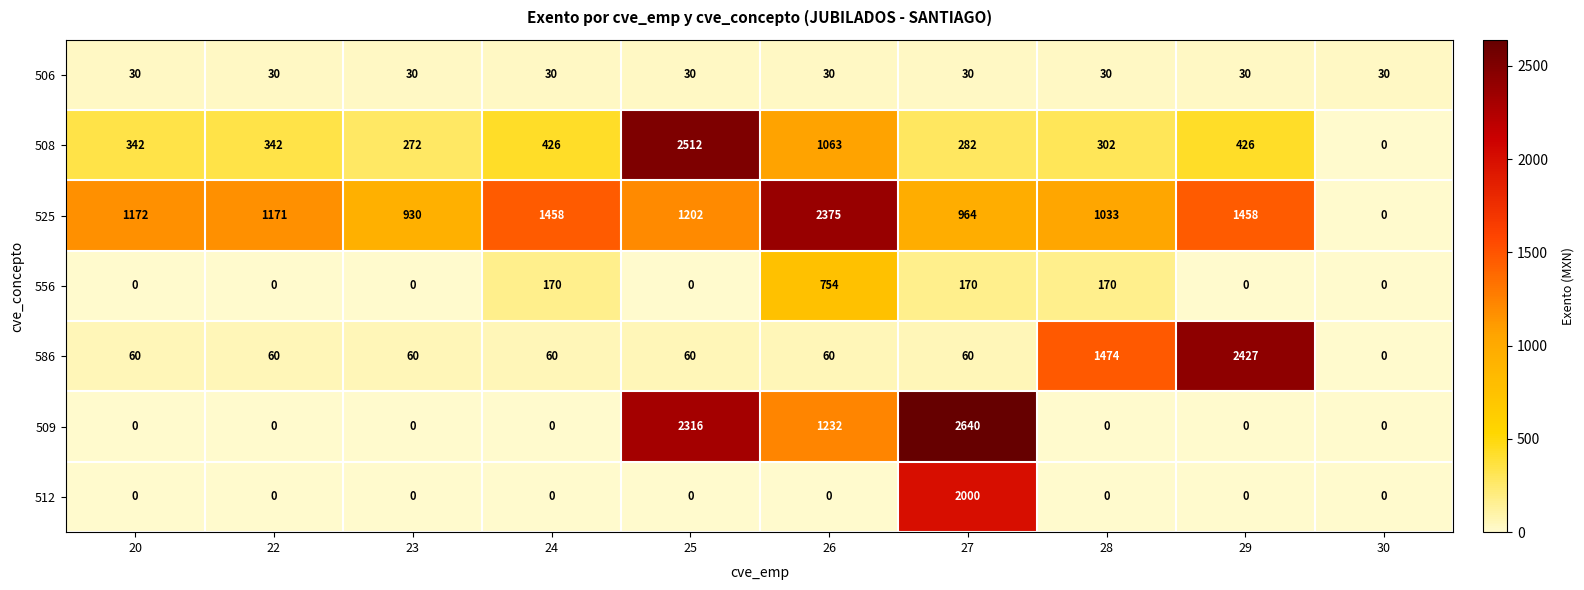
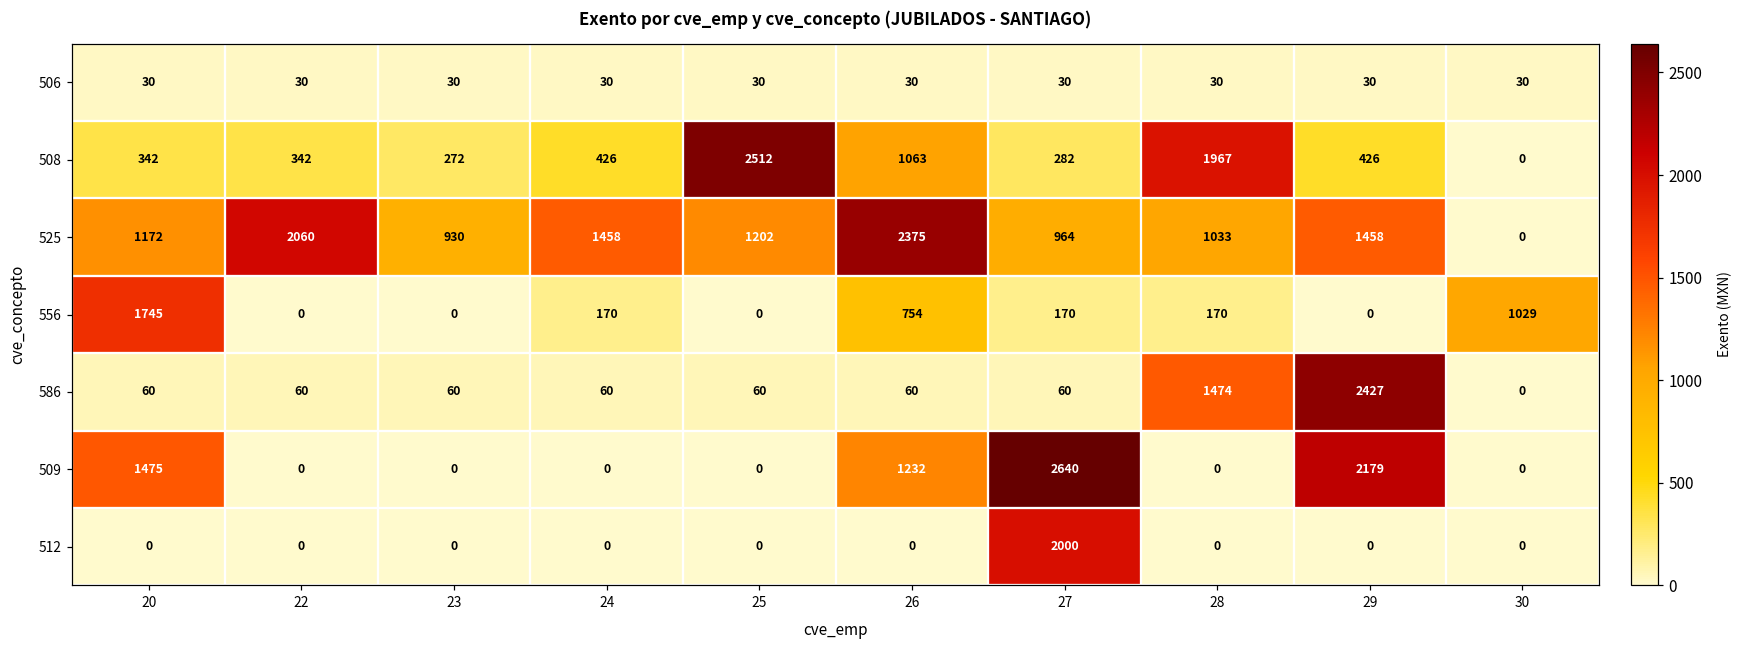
  {
    "506": {
      "20": 30,
      "22": 30,
      "23": 30,
      "24": 30,
      "25": 30,
      "26": 30,
      "27": 30,
      "28": 30,
      "29": 30,
      "30": 30
    },
    "508": {
      "20": 342,
      "22": 342,
      "23": 272,
      "24": 426,
      "25": 2512,
      "26": 1063,
      "27": 282,
-     "28": 302,
+     "28": 1967,
      "29": 426,
      "30": 0
    },
    "525": {
      "20": 1172,
-     "22": 1171,
+     "22": 2060,
      "23": 930,
      "24": 1458,
      "25": 1202,
      "26": 2375,
      "27": 964,
      "28": 1033,
      "29": 1458,
      "30": 0
    },
    "556": {
-     "20": 0,
+     "20": 1745,
      "22": 0,
      "23": 0,
      "24": 170,
      "25": 0,
      "26": 754,
      "27": 170,
      "28": 170,
      "29": 0,
-     "30": 0
+     "30": 1029
    },
    "586": {
      "20": 60,
      "22": 60,
      "23": 60,
      "24": 60,
      "25": 60,
      "26": 60,
      "27": 60,
      "28": 1474,
      "29": 2427,
      "30": 0
    },
    "509": {
-     "20": 0,
+     "20": 1475,
      "22": 0,
      "23": 0,
      "24": 0,
-     "25": 2316,
+     "25": 0,
      "26": 1232,
      "27": 2640,
      "28": 0,
-     "29": 0,
+     "29": 2179,
      "30": 0
    },
    "512": {
      "20": 0,
      "22": 0,
      "23": 0,
      "24": 0,
      "25": 0,
      "26": 0,
      "27": 2000,
      "28": 0,
      "29": 0,
      "30": 0
    }
  }
